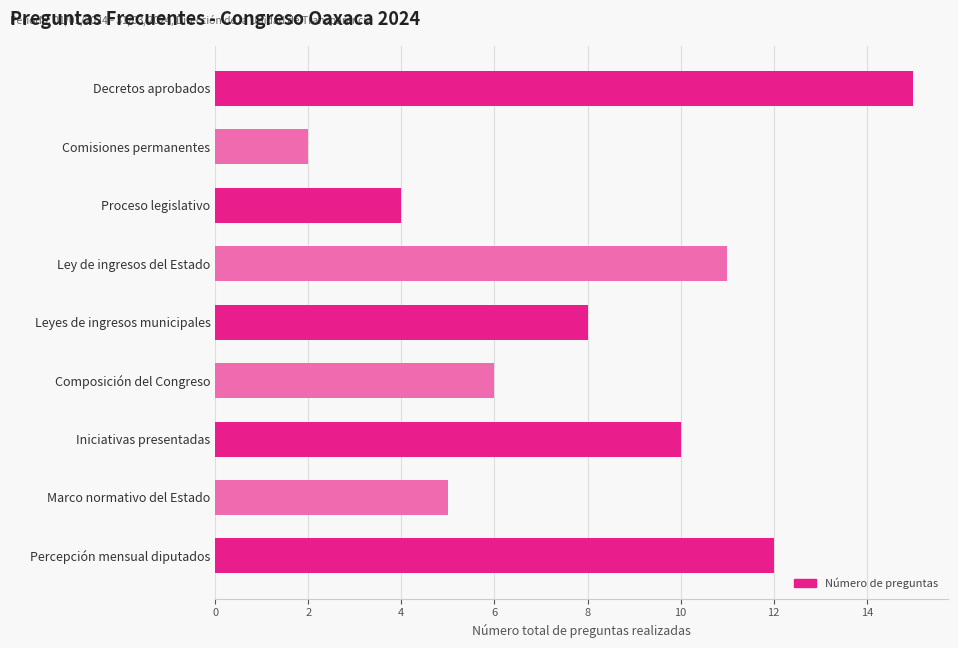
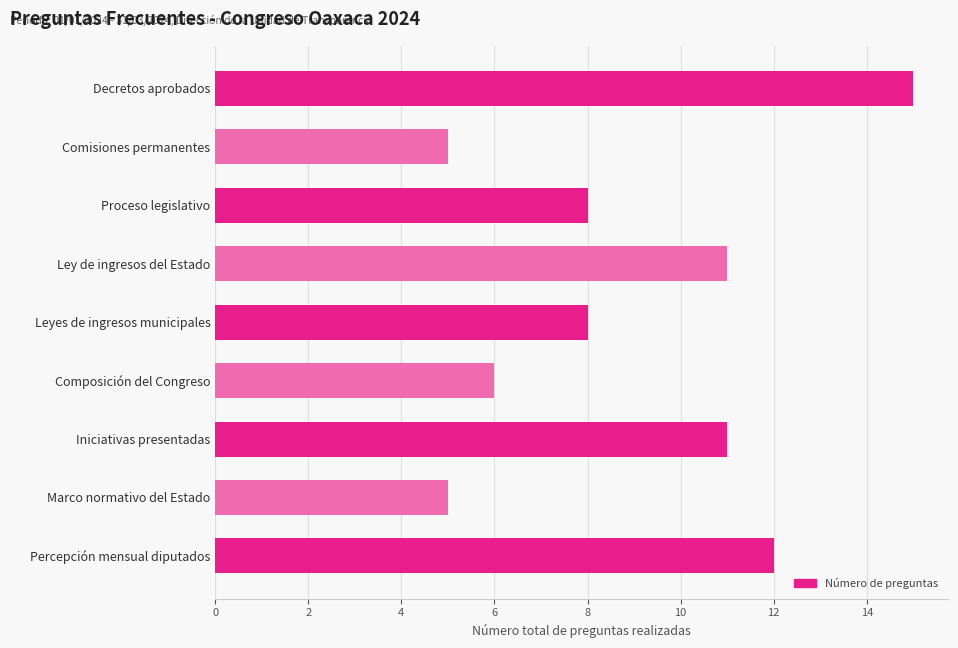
  {
    "Decretos aprobados": 15,
-   "Comisiones permanentes": 2,
-   "Proceso legislativo": 4,
+   "Comisiones permanentes": 5,
+   "Proceso legislativo": 8,
    "Ley de ingresos del Estado": 11,
    "Leyes de ingresos municipales": 8,
    "Composición del Congreso": 6,
-   "Iniciativas presentadas": 10,
+   "Iniciativas presentadas": 11,
    "Marco normativo del Estado": 5,
    "Percepción mensual diputados": 12
  }
